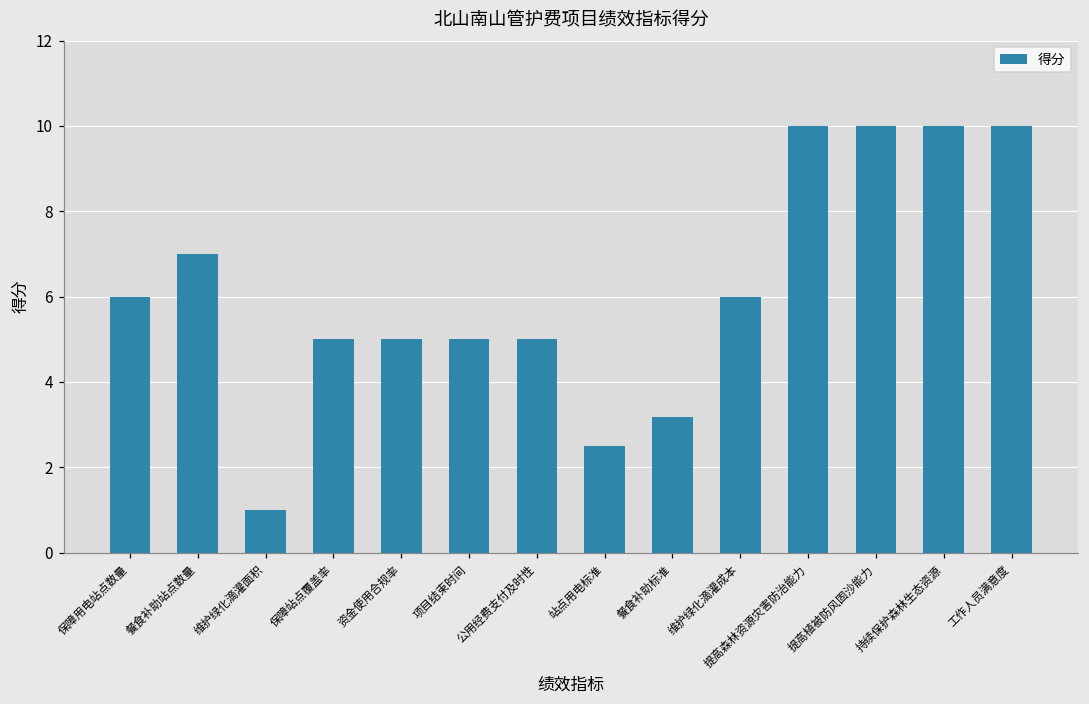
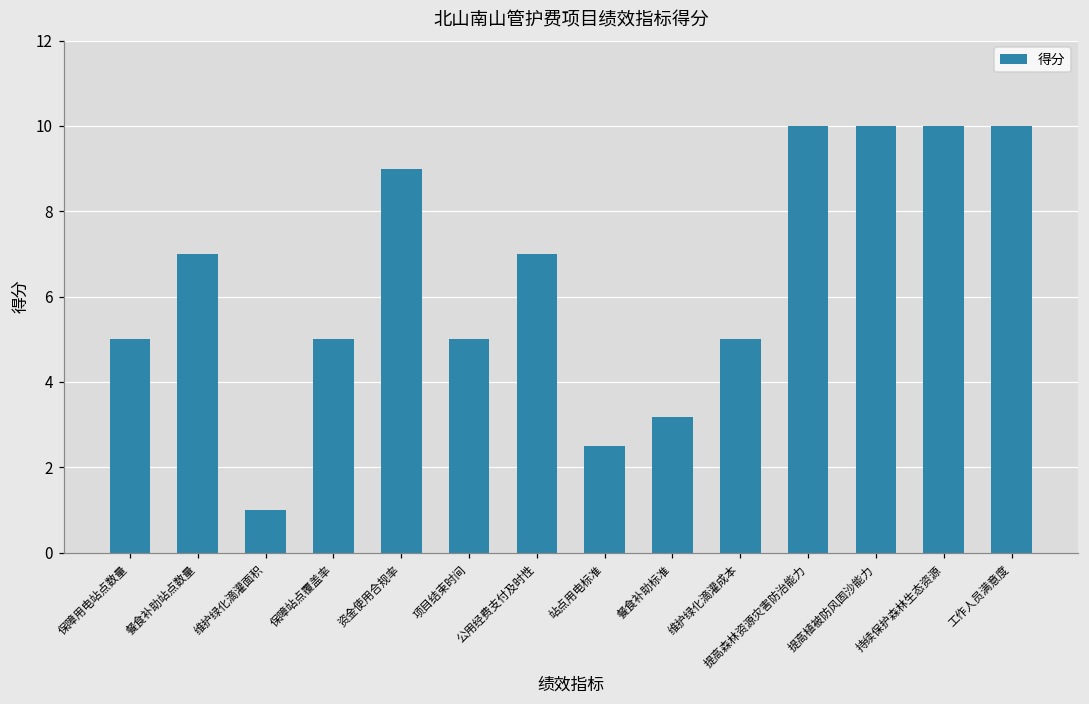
  {
-   "保障用电站点数量": 6,
+   "保障用电站点数量": 5,
    "餐食补助站点数量": 7,
    "维护绿化滴灌面积": 1,
    "保障站点覆盖率": 5,
-   "资金使用合规率": 5,
+   "资金使用合规率": 9,
    "项目结束时间": 5,
-   "公用经费支付及时性": 5,
+   "公用经费支付及时性": 7,
    "站点用电标准": 2.5,
    "餐食补助标准": 3.2,
-   "维护绿化滴灌成本": 6,
+   "维护绿化滴灌成本": 5,
    "提高森林资源灾害防治能力": 10,
    "提高植被防风固沙能力": 10,
    "持续保护森林生态资源": 10,
    "工作人员满意度": 10
  }
